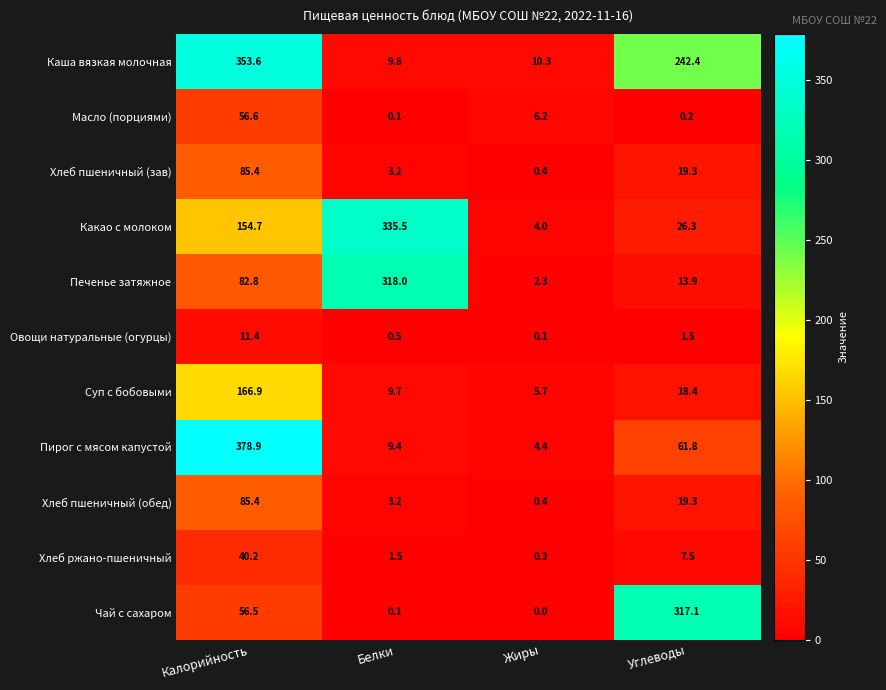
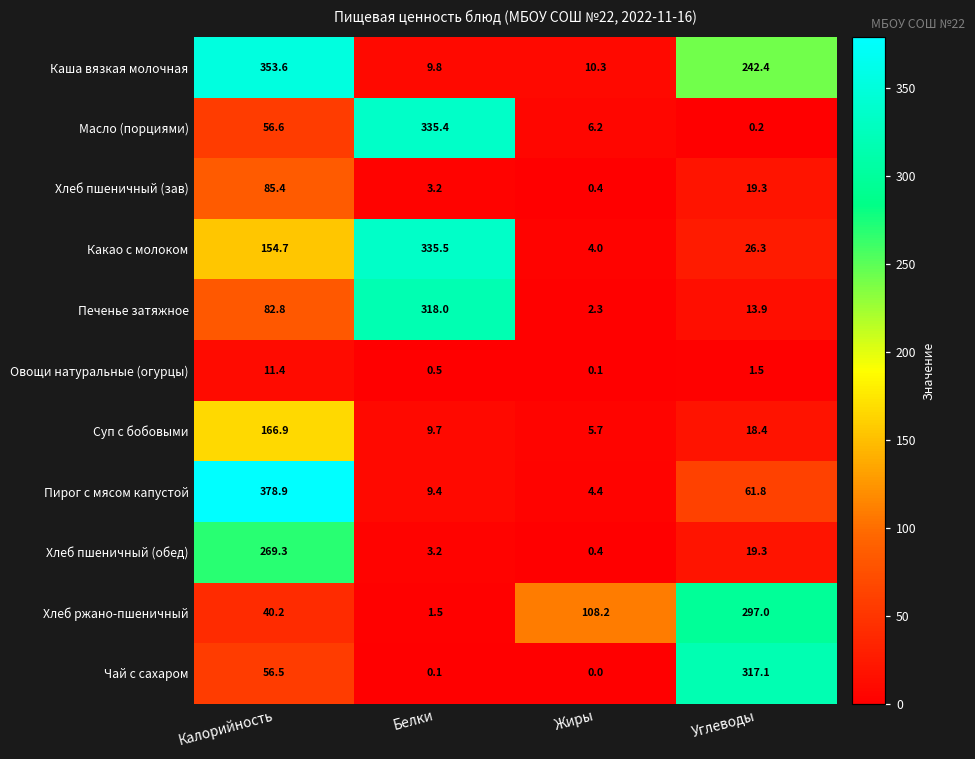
  {
    "Каша вязкая молочная": {
      "Калорийность": 353.6,
      "Белки": 9.8,
      "Жиры": 10.3,
      "Углеводы": 242.4
    },
    "Масло (порциями)": {
      "Калорийность": 56.6,
-     "Белки": 0.1,
+     "Белки": 335.4,
      "Жиры": 6.2,
      "Углеводы": 0.2
    },
    "Хлеб пшеничный (зав)": {
      "Калорийность": 85.4,
      "Белки": 3.2,
      "Жиры": 0.4,
      "Углеводы": 19.3
    },
    "Какао с молоком": {
      "Калорийность": 154.7,
      "Белки": 335.5,
      "Жиры": 4.0,
      "Углеводы": 26.3
    },
    "Печенье затяжное": {
      "Калорийность": 82.8,
      "Белки": 318.0,
      "Жиры": 2.3,
      "Углеводы": 13.9
    },
    "Овощи натуральные (огурцы)": {
      "Калорийность": 11.4,
      "Белки": 0.5,
      "Жиры": 0.1,
      "Углеводы": 1.5
    },
    "Суп с бобовыми": {
      "Калорийность": 166.9,
      "Белки": 9.7,
      "Жиры": 5.7,
      "Углеводы": 18.4
    },
    "Пирог с мясом капустой": {
      "Калорийность": 378.9,
      "Белки": 9.4,
      "Жиры": 4.4,
      "Углеводы": 61.8
    },
    "Хлеб пшеничный (обед)": {
-     "Калорийность": 85.4,
+     "Калорийность": 269.3,
      "Белки": 3.2,
      "Жиры": 0.4,
      "Углеводы": 19.3
    },
    "Хлеб ржано-пшеничный": {
      "Калорийность": 40.2,
      "Белки": 1.5,
-     "Жиры": 0.3,
-     "Углеводы": 7.5
+     "Жиры": 108.2,
+     "Углеводы": 297.0
    },
    "Чай с сахаром": {
      "Калорийность": 56.5,
      "Белки": 0.1,
      "Жиры": 0.0,
      "Углеводы": 317.1
    }
  }
